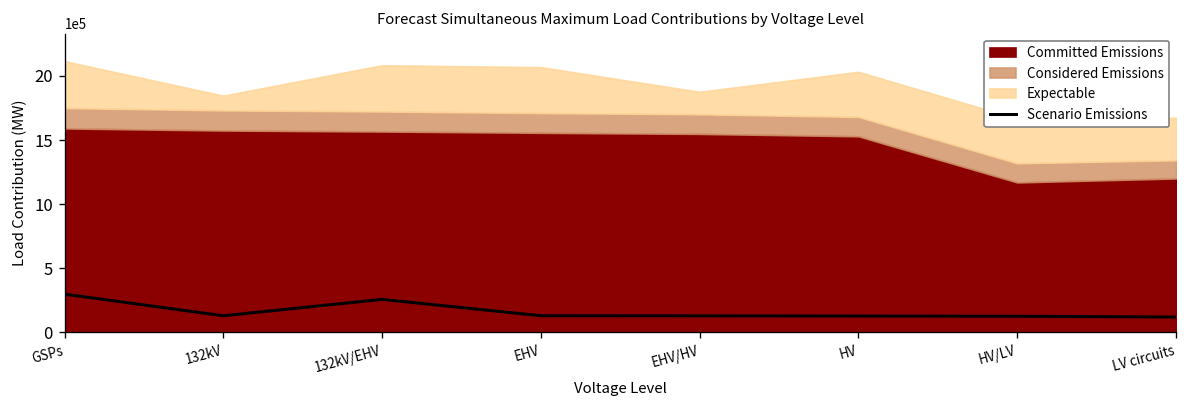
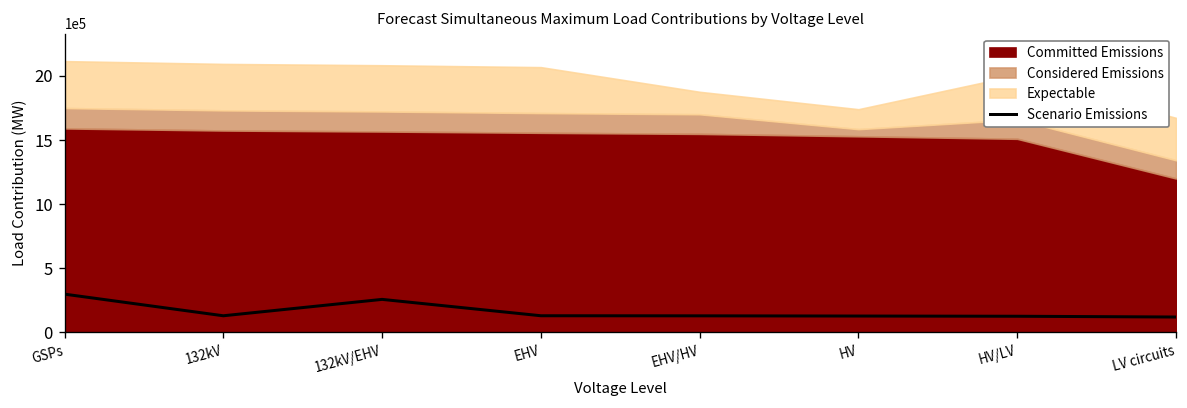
  {
    "Scenario Emissions": {
      "GSPs": 300000,
      "132kV": 130000,
      "132kV/EHV": 260000,
      "EHV": 130000,
      "EHV/HV": 130000,
      "HV": 130000,
      "HV/LV": 130000,
      "LV circuits": 120000
    },
    "Committed Emissions": {
      "GSPs": 1590000,
      "132kV": 1570000,
      "132kV/EHV": 1570000,
      "EHV": 1560000,
      "EHV/HV": 1550000,
      "HV": 1530000,
-     "HV/LV": 1170000,
+     "HV/LV": 1510000,
      "LV circuits": 1200000
    },
    "Considered Emissions": {
      "GSPs": 160000,
      "132kV": 160000,
      "132kV/EHV": 160000,
      "EHV": 150000,
      "EHV/HV": 150000,
-     "HV": 150000,
+     "HV": 60000,
      "HV/LV": 150000,
      "LV circuits": 140000
    },
    "Expectable": {
      "GSPs": 370000,
-     "132kV": 110000,
+     "132kV": 360000,
      "132kV/EHV": 360000,
      "EHV": 360000,
      "EHV/HV": 170000,
-     "HV": 350000,
+     "HV": 160000,
      "LV circuits": 330000
    }
  }
